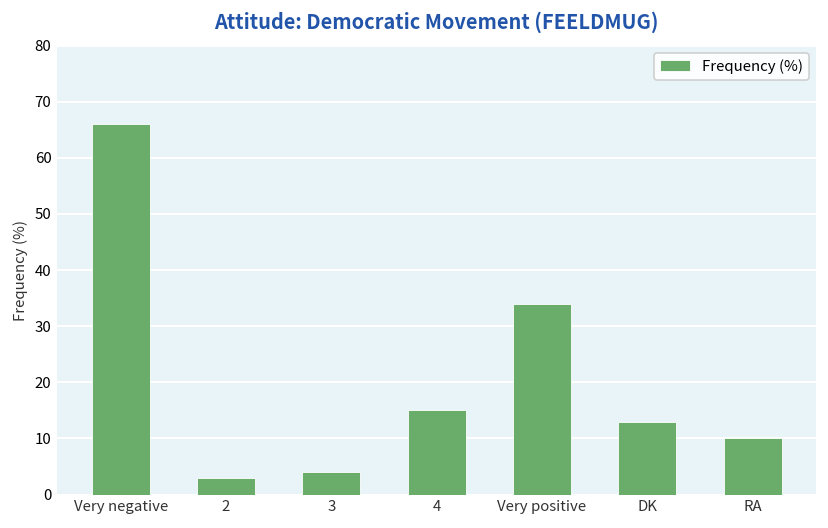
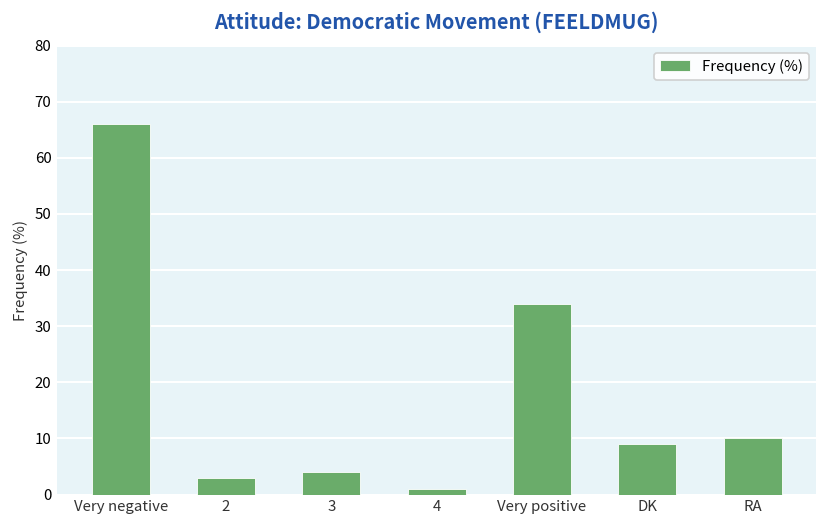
  {
    "Very negative": 66,
    "2": 3,
    "3": 4,
-   "4": 15,
+   "4": 1,
    "Very positive": 34,
-   "DK": 13,
+   "DK": 9,
    "RA": 10
  }
